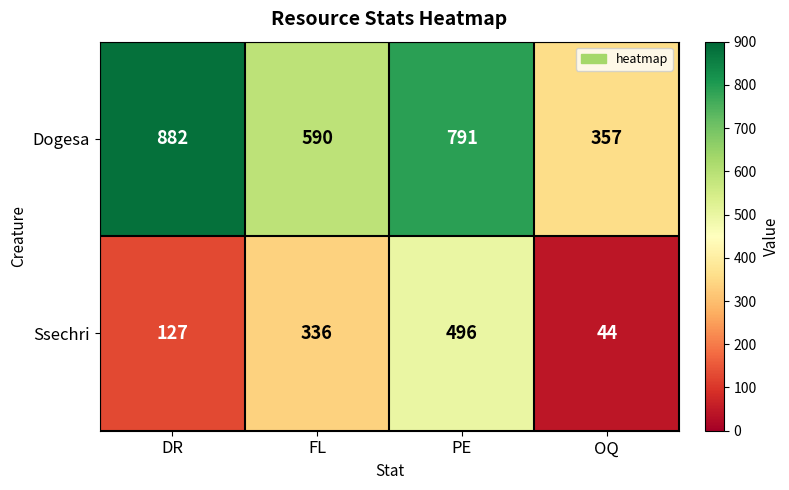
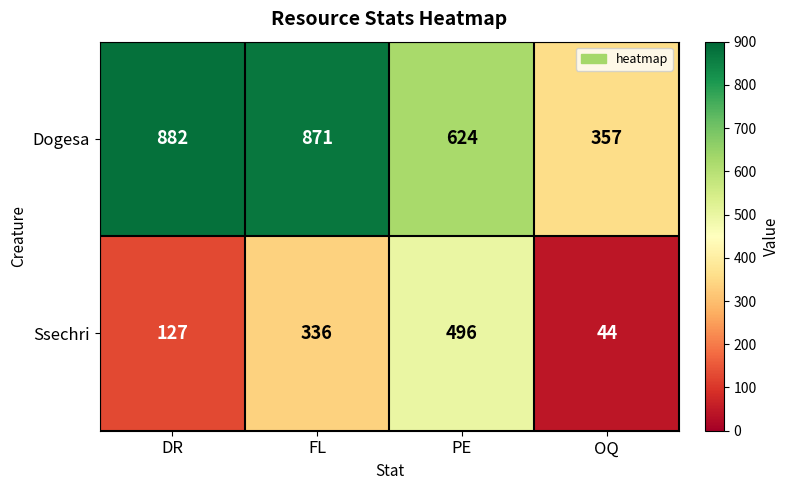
  {
    "Dogesa": {
      "DR": 882,
-     "FL": 590,
-     "PE": 791,
+     "FL": 871,
+     "PE": 624,
      "OQ": 357
    },
    "Ssechri": {
      "DR": 127,
      "FL": 336,
      "PE": 496,
      "OQ": 44
    }
  }
